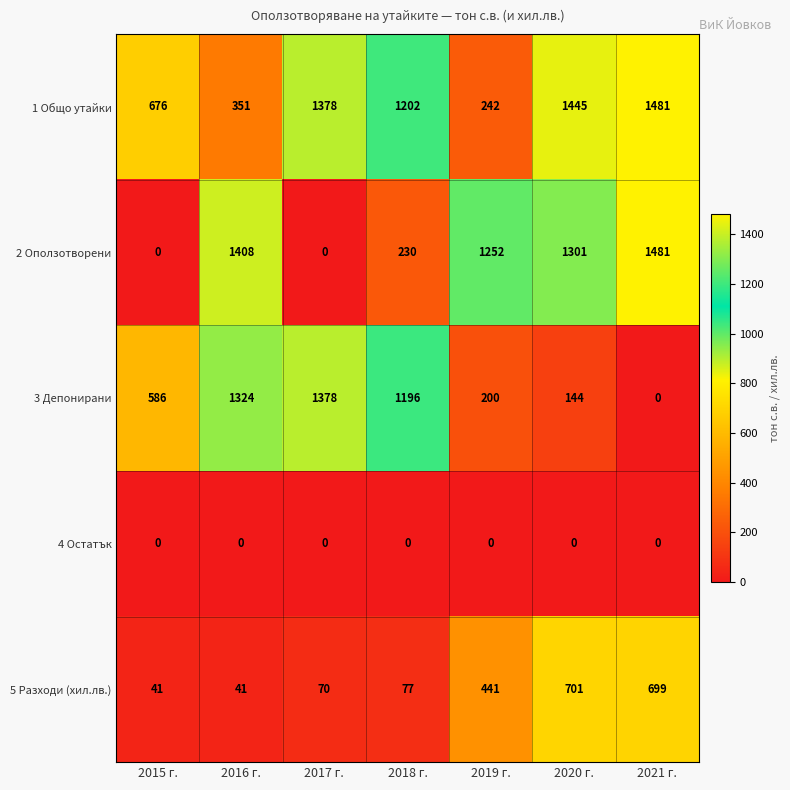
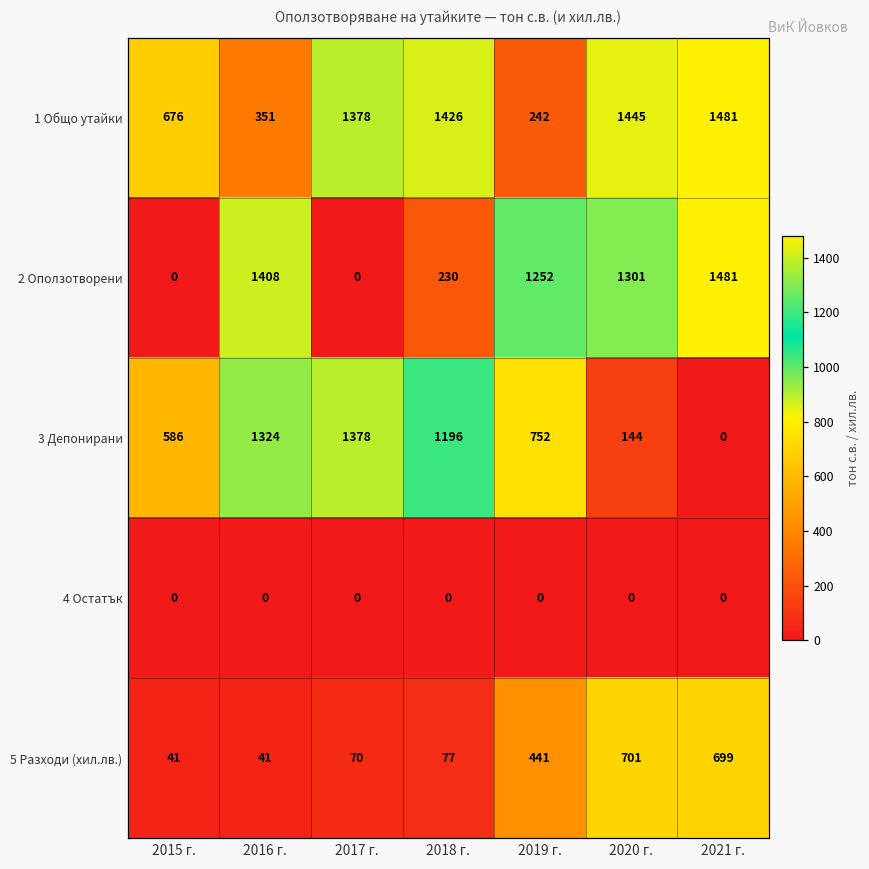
  {
    "1 Общо утайки": {
      "2015 г.": 676,
      "2016 г.": 351,
      "2017 г.": 1378,
-     "2018 г.": 1202,
+     "2018 г.": 1426,
      "2019 г.": 242,
      "2020 г.": 1445,
      "2021 г.": 1481
    },
    "2 Оползотворени": {
      "2015 г.": 0,
      "2016 г.": 1408,
      "2017 г.": 0,
      "2018 г.": 230,
      "2019 г.": 1252,
      "2020 г.": 1301,
      "2021 г.": 1481
    },
    "3 Депонирани": {
      "2015 г.": 586,
      "2016 г.": 1324,
      "2017 г.": 1378,
      "2018 г.": 1196,
-     "2019 г.": 200,
+     "2019 г.": 752,
      "2020 г.": 144,
      "2021 г.": 0
    },
    "4 Остатък": {
      "2015 г.": 0,
      "2016 г.": 0,
      "2017 г.": 0,
      "2018 г.": 0,
      "2019 г.": 0,
      "2020 г.": 0,
      "2021 г.": 0
    },
    "5 Разходи (хил.лв.)": {
      "2015 г.": 41,
      "2016 г.": 41,
      "2017 г.": 70,
      "2018 г.": 77,
      "2019 г.": 441,
      "2020 г.": 701,
      "2021 г.": 699
    }
  }
